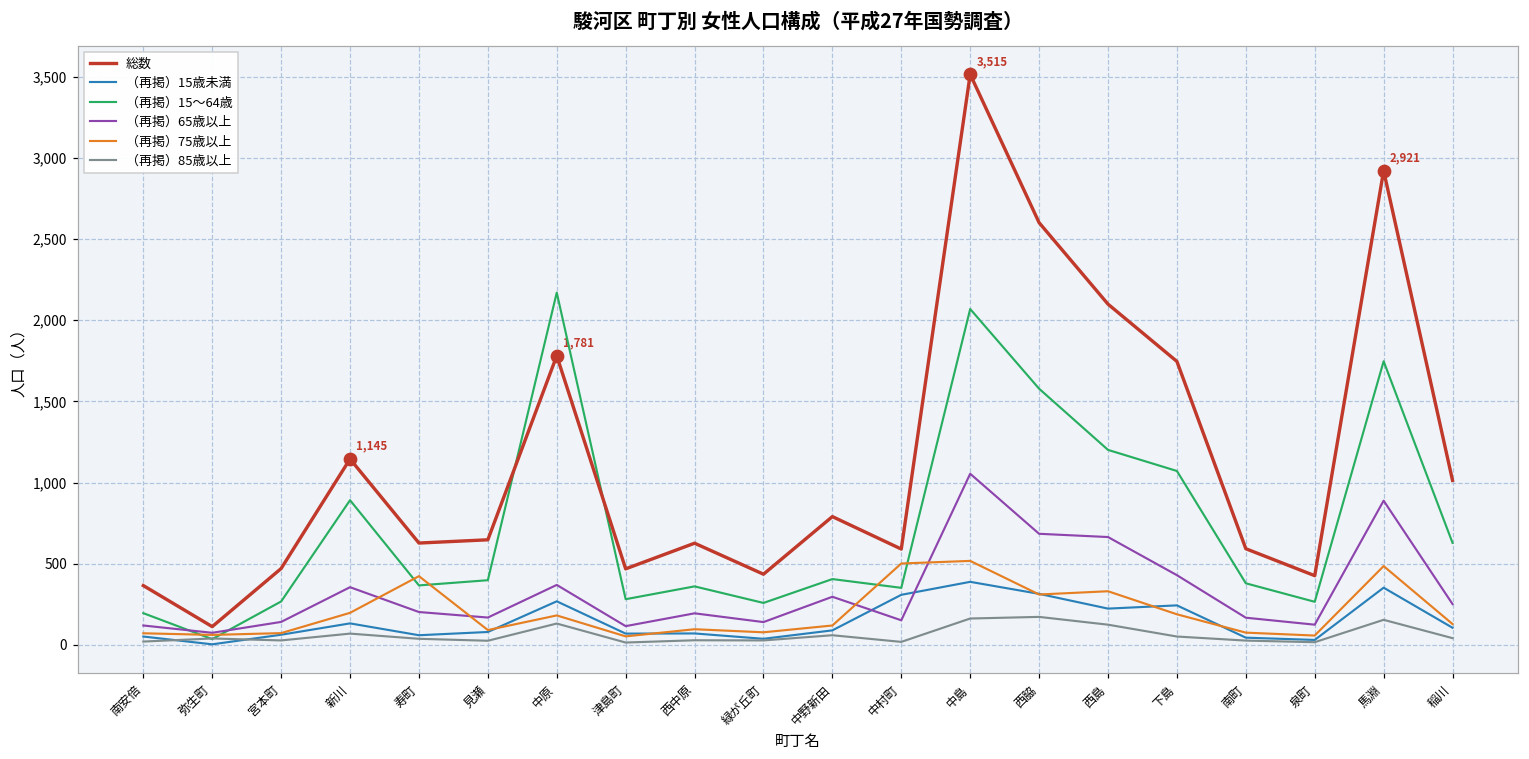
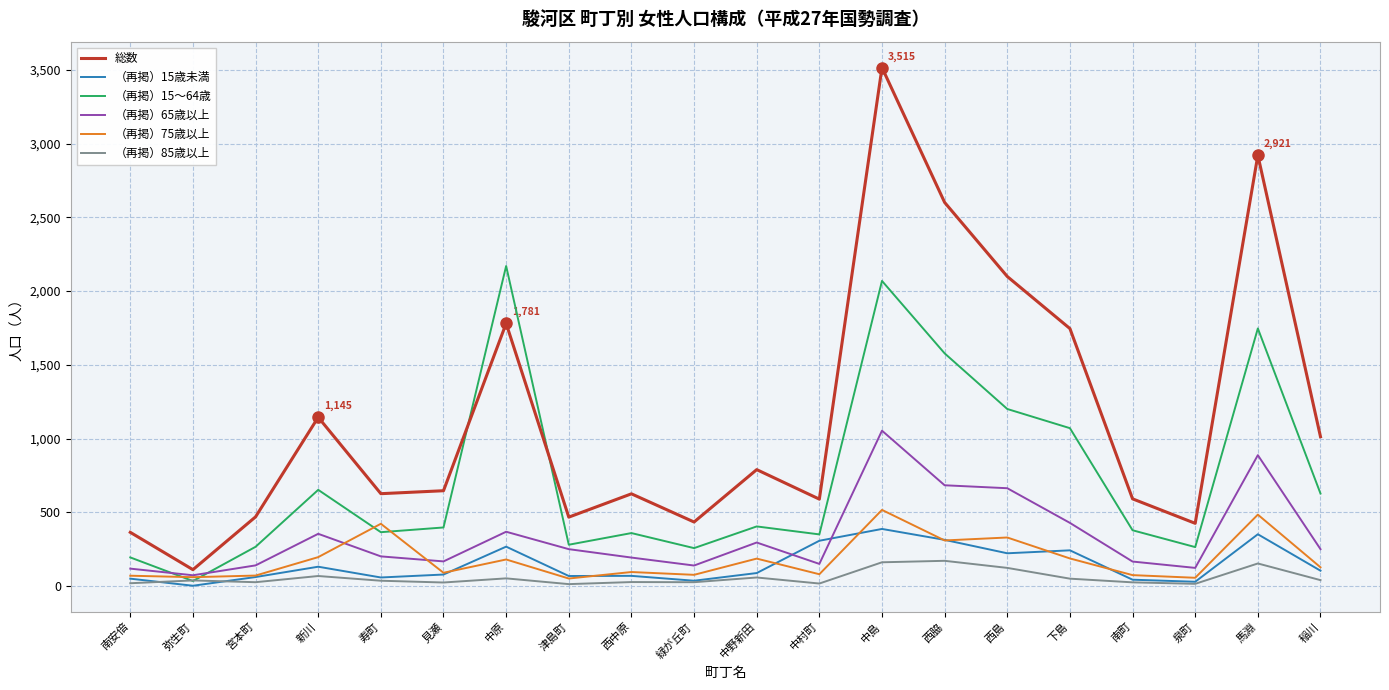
  {
    "（再掲）15歳未満": {
      "南安倍": "50",
      "弥生町": "0",
      "新川": "130",
      "寿町": "60",
      "中原": "270",
      "西中原": "70",
      "中野新田": "90",
      "中村町": "310",
      "中島": "390",
      "西島": "220",
      "下島": "240",
      "南町": "40",
      "馬淵": "350",
      "稲川": "110"
    },
    "（再掲）15～64歳": {
      "南安倍": "200",
      "宮本町": "270",
-     "新川": "890",
+     "新川": "650",
      "寿町": "370",
      "見瀬": "400",
      "中原": "2,170",
      "津島町": "280",
      "西中原": "360",
      "緑が丘町": "260",
      "中野新田": "410",
      "中村町": "350",
      "中島": "2,070",
      "西脇": "1,580",
      "西島": "1,200",
      "下島": "1,070",
      "南町": "380",
      "泉町": "270",
      "馬淵": "1,750",
      "稲川": "630"
    },
    "（再掲）65歳以上": {
      "南安倍": "120",
      "宮本町": "140",
      "新川": "360",
      "寿町": "200",
      "見瀬": "170",
      "中原": "370",
-     "津島町": "120",
+     "津島町": "250",
      "西中原": "190",
      "緑が丘町": "140",
      "中野新田": "300",
      "中村町": "150",
      "中島": "1,050",
      "西脇": "680",
      "西島": "660",
      "下島": "430",
      "南町": "170",
      "泉町": "120",
      "馬淵": "890",
      "稲川": "250"
    },
    "（再掲）75歳以上": {
      "南安倍": "70",
      "新川": "200",
      "寿町": "420",
      "中原": "180",
      "西中原": "100",
      "緑が丘町": "80",
-     "中野新田": "120",
-     "中村町": "500",
+     "中野新田": "190",
+     "中村町": "80",
      "中島": "520",
      "西島": "330",
      "下島": "190",
      "南町": "80",
      "泉町": "60",
      "馬淵": "490",
      "稲川": "130"
    },
    "（再掲）85歳以上": {
      "南安倍": "20",
      "宮本町": "30",
      "新川": "70",
      "寿町": "40",
      "見瀬": "30",
-     "中原": "130",
+     "中原": "50",
      "津島町": "10",
      "西中原": "30",
      "中野新田": "60",
      "中村町": "20",
      "中島": "160",
      "西脇": "170",
      "西島": "120",
      "下島": "50",
      "南町": "30",
      "馬淵": "150",
      "稲川": "40"
    }
  }
